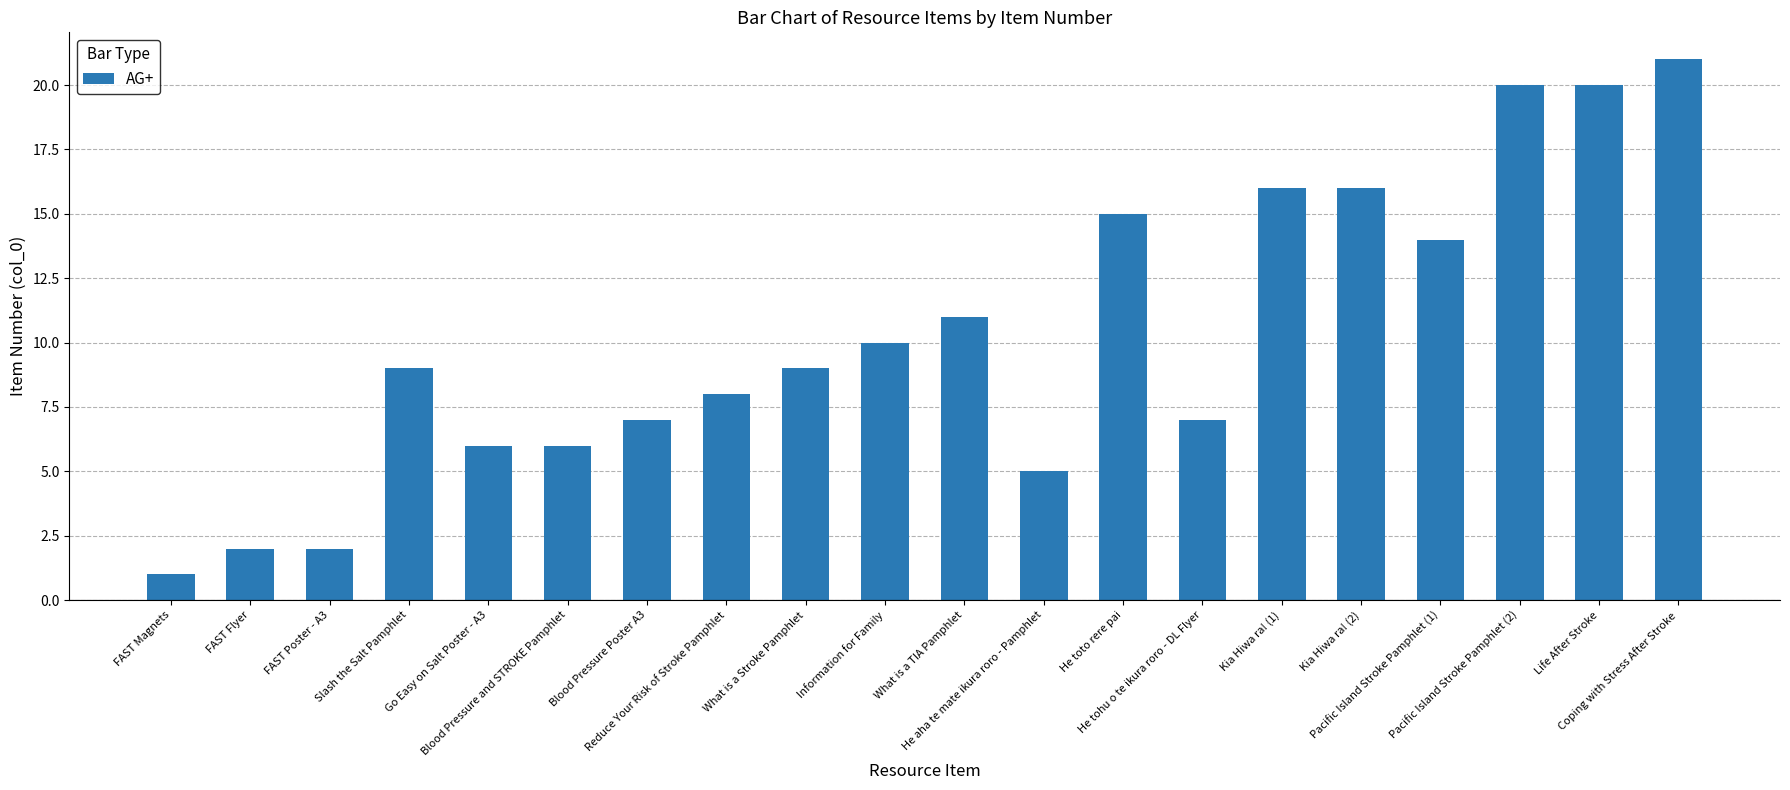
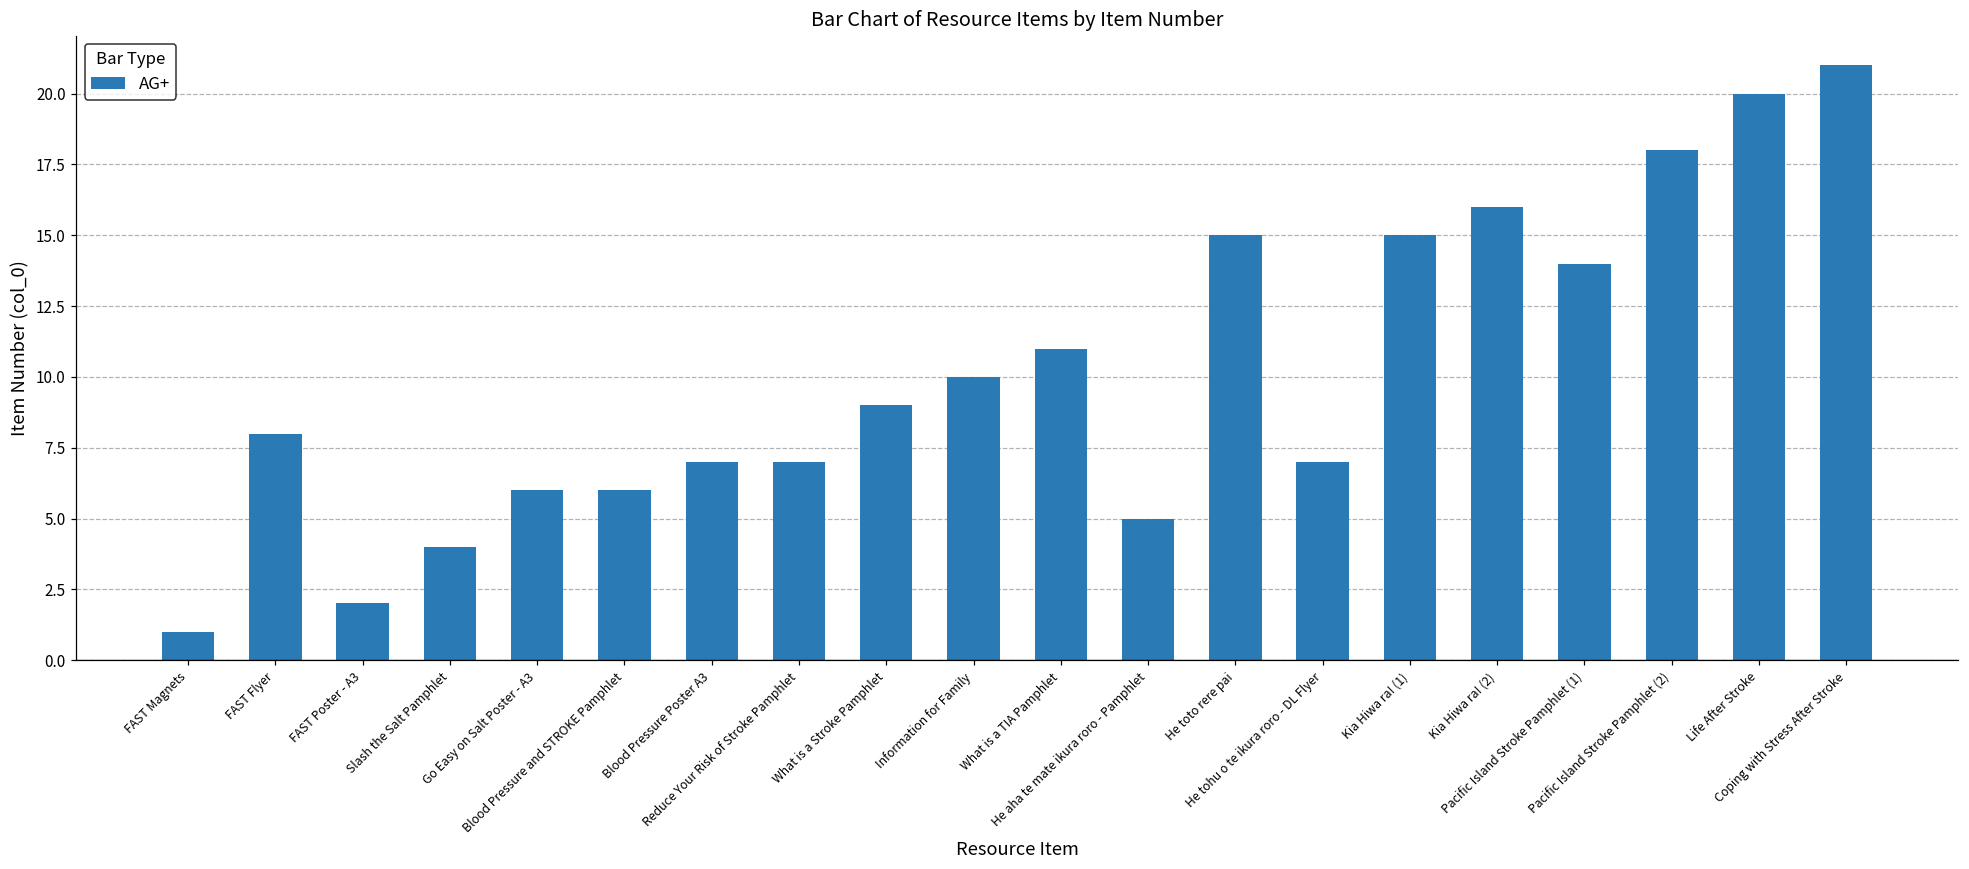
  {
    "FAST Magnets": 1,
-   "FAST Flyer": 2,
+   "FAST Flyer": 8,
    "FAST Poster - A3": 2,
-   "Slash the Salt Pamphlet": 9,
+   "Slash the Salt Pamphlet": 4,
    "Go Easy on Salt Poster - A3": 6,
    "Blood Pressure and STROKE Pamphlet": 6,
    "Blood Pressure Poster A3": 7,
-   "Reduce Your Risk of Stroke Pamphlet": 8,
+   "Reduce Your Risk of Stroke Pamphlet": 7,
    "What is a Stroke Pamphlet": 9,
    "Information for Family": 10,
    "What is a TIA Pamphlet": 11,
    "He aha te mate ikura roro - Pamphlet": 5,
    "He toto rere pai": 15,
    "He tohu o te ikura roro - DL Flyer": 7,
-   "Kia Hiwa ra! (1)": 16,
+   "Kia Hiwa ra! (1)": 15,
    "Kia Hiwa ra! (2)": 16,
    "Pacific Island Stroke Pamphlet (1)": 14,
-   "Pacific Island Stroke Pamphlet (2)": 20,
+   "Pacific Island Stroke Pamphlet (2)": 18,
    "Life After Stroke": 20,
    "Coping with Stress After Stroke": 21
  }
